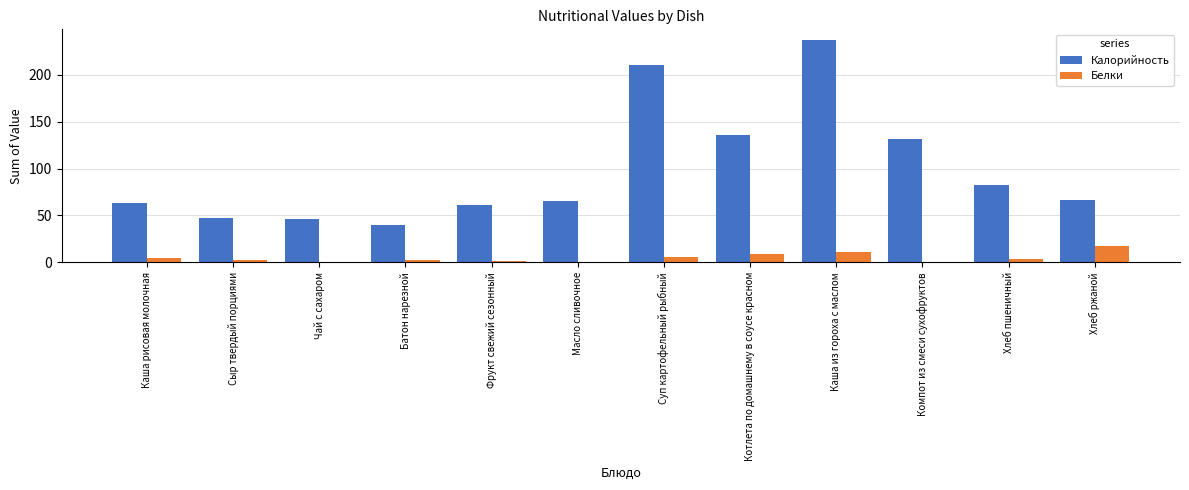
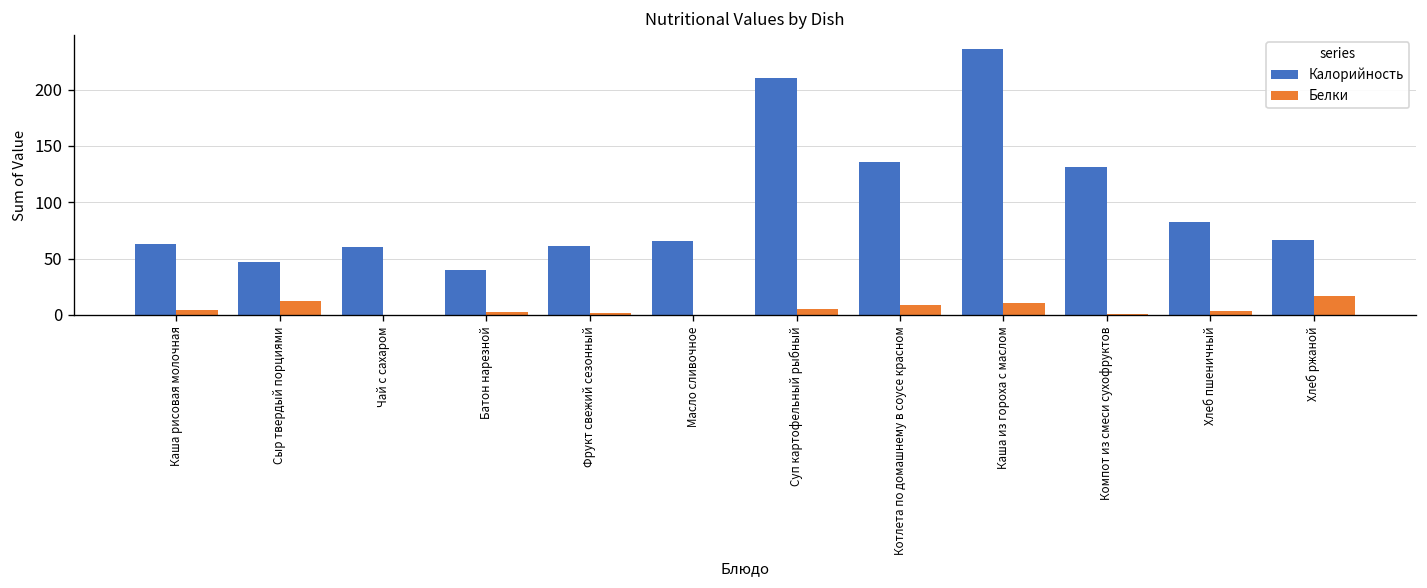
  {
    "Калорийность": {
      "Каша рисовая молочная": 60,
      "Сыр твердый порциями": 50,
-     "Чай с сахаром": 50,
+     "Чай с сахаром": 60,
      "Батон нарезной": 40,
      "Фрукт свежий сезонный": 60,
      "Масло сливочное": 70,
      "Суп картофельный рыбный": 210,
      "Котлета по домашнему в соусе красном": 140,
      "Каша из гороха с маслом": 240,
      "Компот из смеси сухофруктов": 130,
      "Хлеб пшеничный": 80,
      "Хлеб ржаной": 70
    },
    "Белки": {
      "Каша рисовая молочная": 0,
-     "Сыр твердый порциями": 0,
+     "Сыр твердый порциями": 10,
      "Суп картофельный рыбный": 10,
      "Котлета по домашнему в соусе красном": 10,
      "Каша из гороха с маслом": 10,
      "Хлеб пшеничный": 0,
      "Хлеб ржаной": 20
    }
  }
